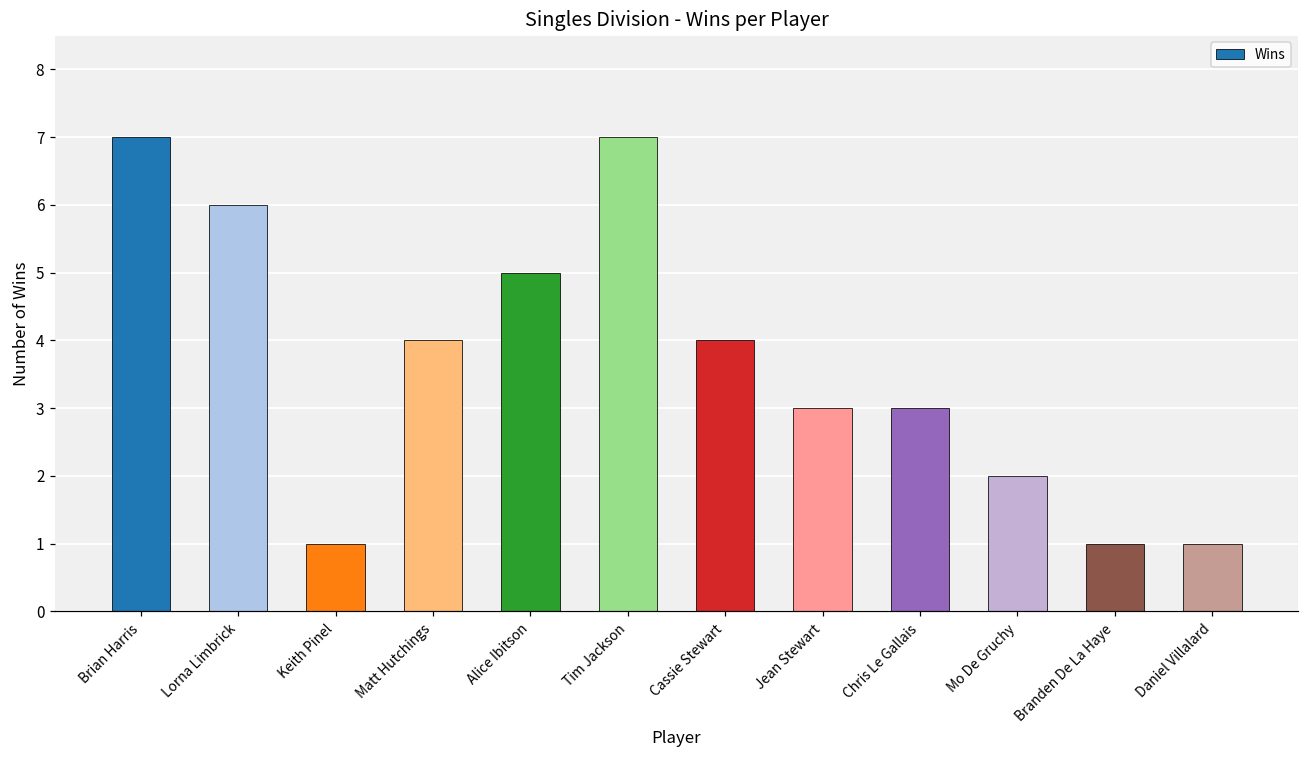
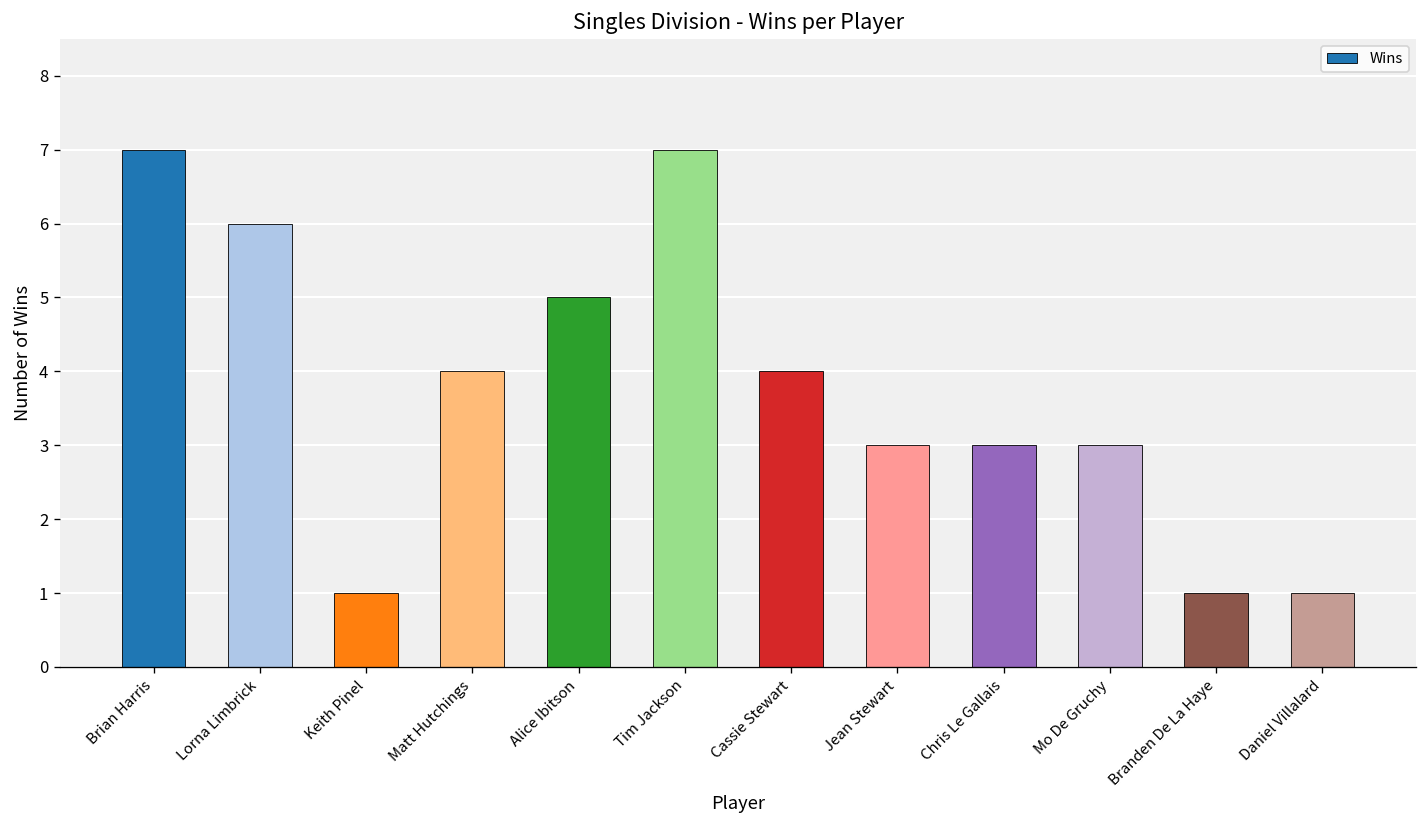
  {
    "Brian Harris": 7,
    "Lorna Limbrick": 6,
    "Keith Pinel": 1,
    "Matt Hutchings": 4,
    "Alice Ibitson": 5,
    "Tim Jackson": 7,
    "Cassie Stewart": 4,
    "Jean Stewart": 3,
    "Chris Le Gallais": 3,
-   "Mo De Gruchy": 2,
+   "Mo De Gruchy": 3,
    "Branden De La Haye": 1,
    "Daniel Villalard": 1
  }
